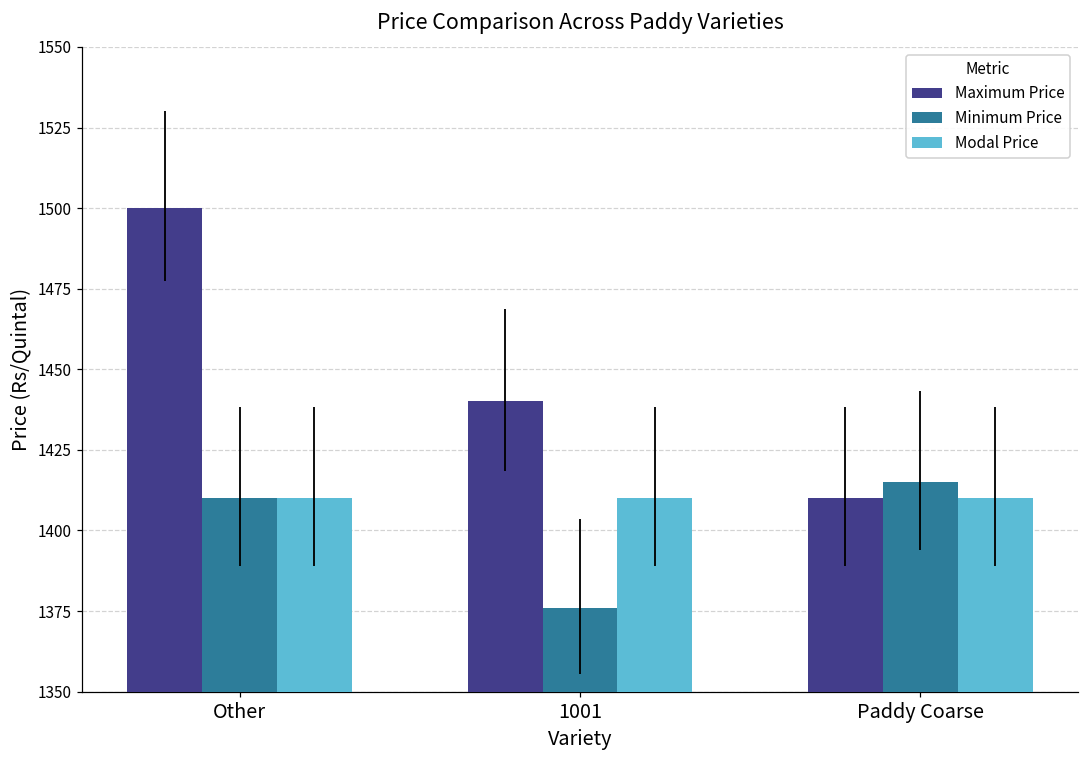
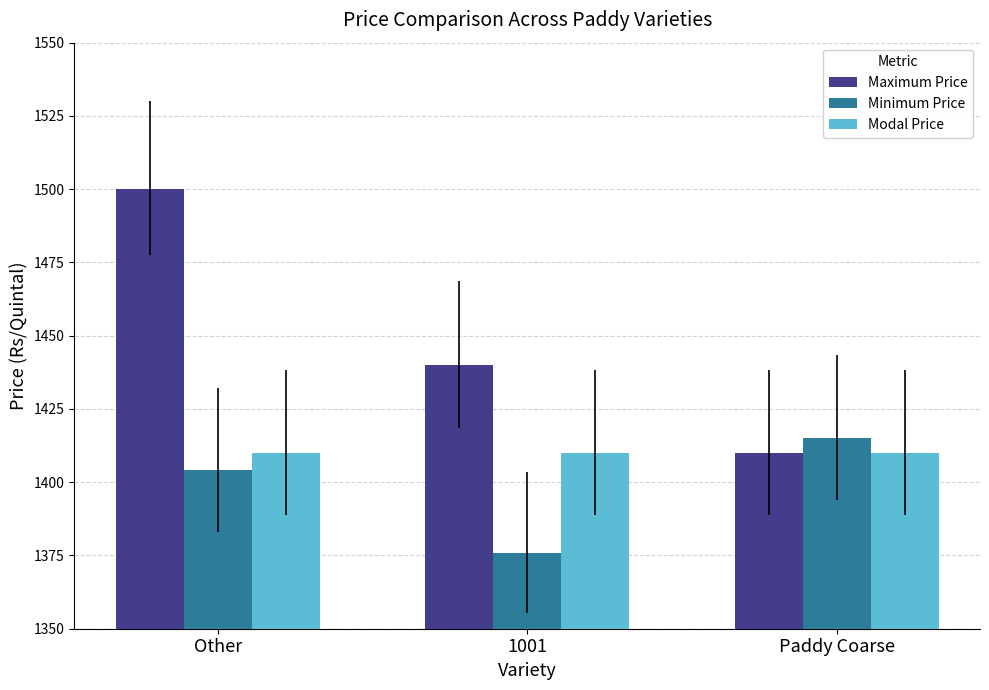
  {
    "Maximum Price": {
      "Other": 1500,
      "1001": 1440,
      "Paddy Coarse": 1410
    },
    "Minimum Price": {
-     "Other": 1410,
+     "Other": 1404,
      "1001": 1376,
      "Paddy Coarse": 1415
    },
    "Modal Price": {
      "Other": 1410,
      "1001": 1410,
      "Paddy Coarse": 1410
    }
  }
